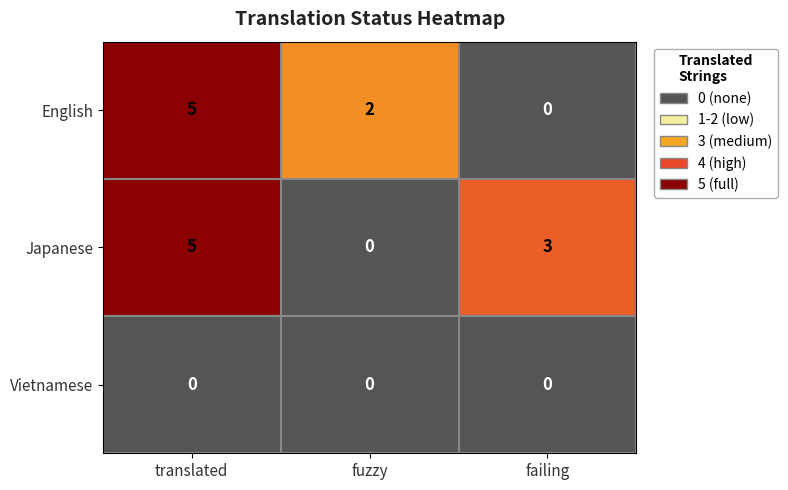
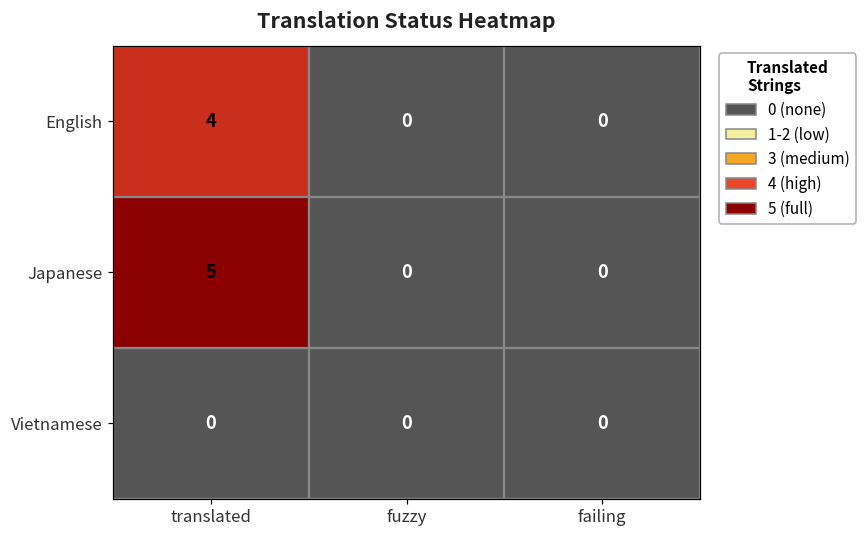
  {
    "English": {
-     "translated": 5,
-     "fuzzy": 2,
+     "translated": 4,
+     "fuzzy": 0,
      "failing": 0
    },
    "Japanese": {
      "translated": 5,
      "fuzzy": 0,
-     "failing": 3
+     "failing": 0
    },
    "Vietnamese": {
      "translated": 0,
      "fuzzy": 0,
      "failing": 0
    }
  }
